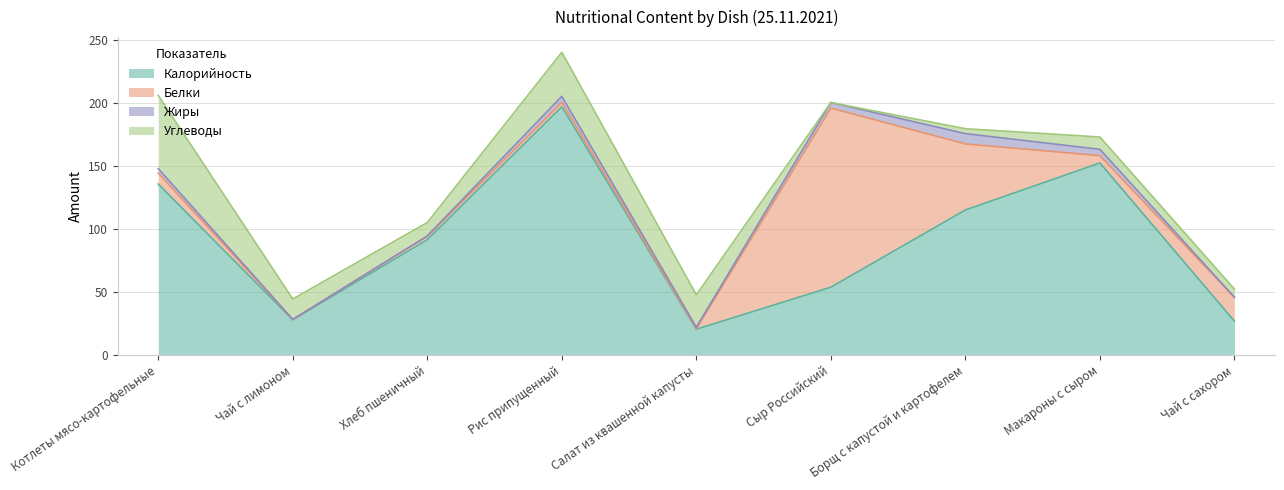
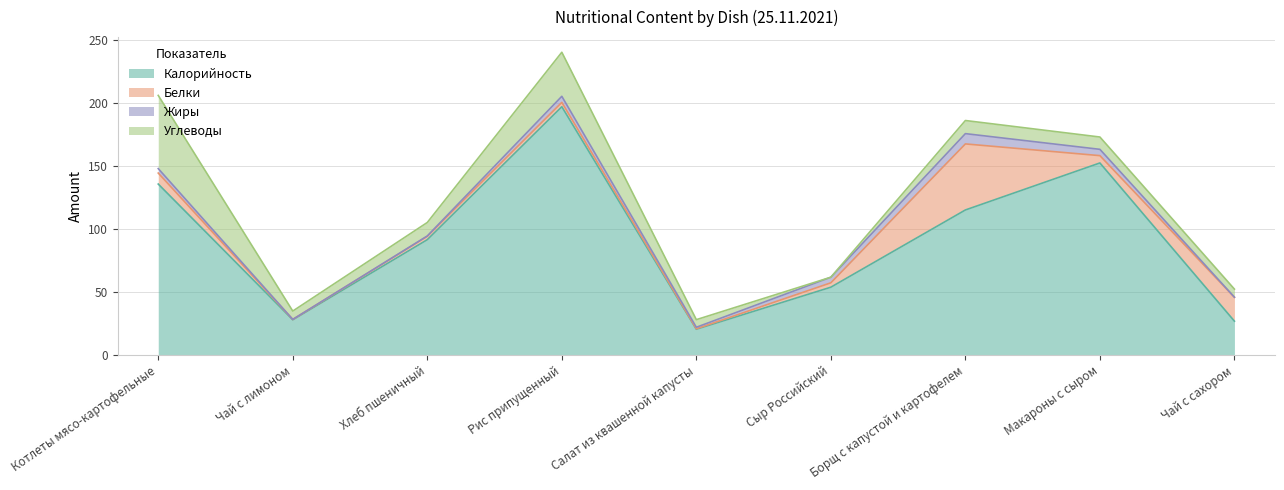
  {
    "Белки": {
      "Котлеты мясо-картофельные": 9,
      "Рис припущенный": 3,
-     "Сыр Российский": 142,
+     "Сыр Российский": 3,
      "Борщ с капустой и картофелем": 52,
      "Макароны с сыром": 6
    },
    "Углеводы": {
      "Котлеты мясо-картофельные": 58,
-     "Чай с лимоном": 16,
+     "Чай с лимоном": 7,
      "Хлеб пшеничный": 11,
      "Рис припущенный": 35,
-     "Салат из квашенной капусты": 26,
-     "Борщ с капустой и картофелем": 4,
+     "Салат из квашенной капусты": 6,
+     "Борщ с капустой и картофелем": 10,
      "Макароны с сыром": 10,
      "Чай с сахором": 6
    }
  }
